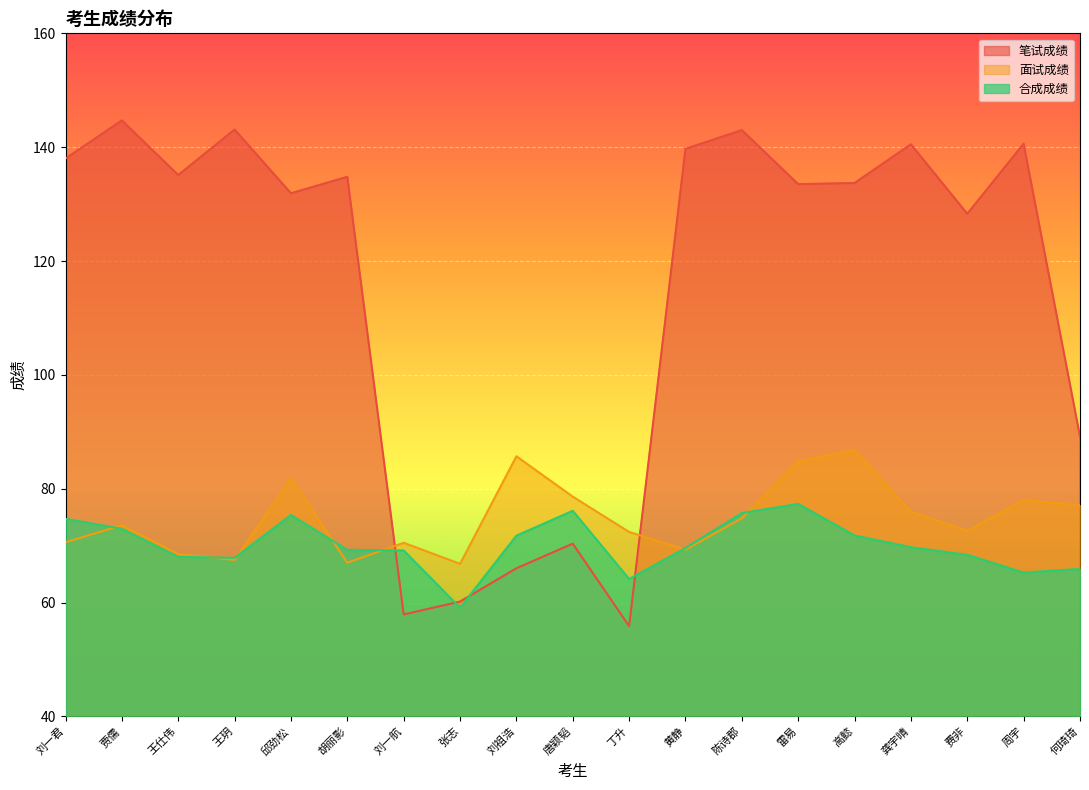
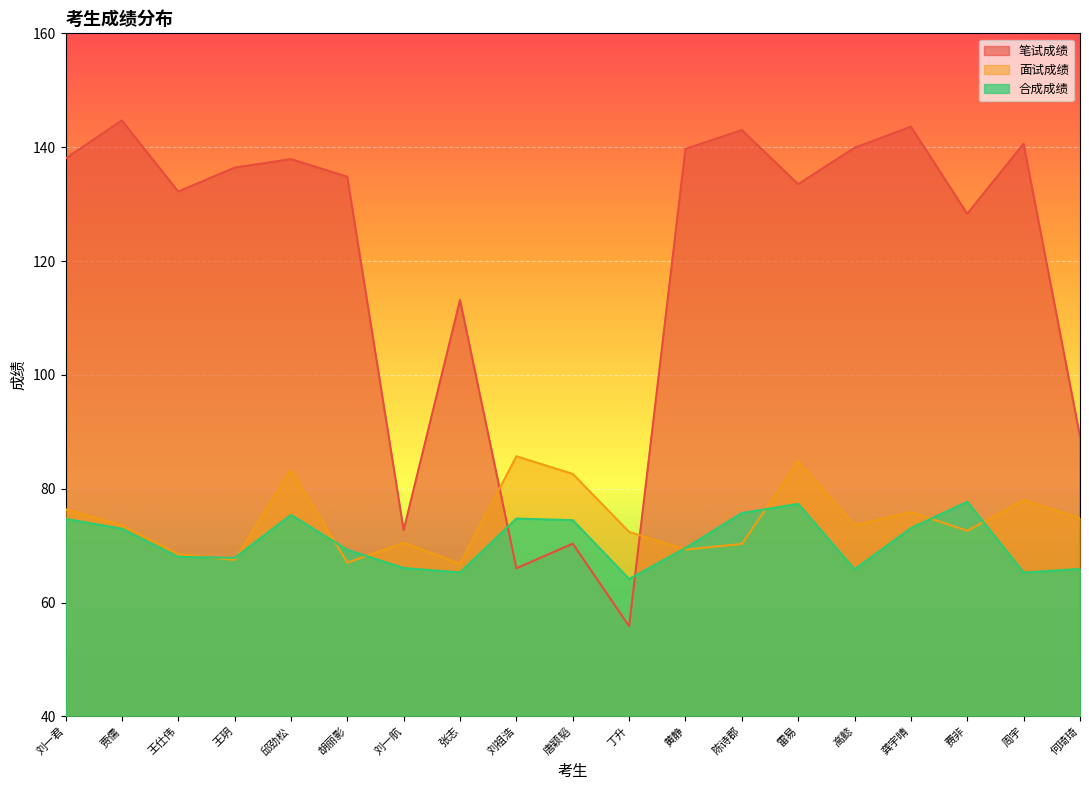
  {
    "笔试成绩": {
      "刘一君": 138,
      "贾儒": 145,
-     "王仕伟": 135,
-     "王玥": 143,
-     "邱劲松": 132,
+     "王仕伟": 132,
+     "王玥": 136,
+     "邱劲松": 138,
      "胡丽影": 135,
-     "刘一航": 58,
-     "张志": 60,
+     "刘一航": 73,
+     "张志": 113,
      "刘祖浩": 66,
      "唐颖韬": 70,
      "丁升": 56,
      "黄静": 140,
      "陈诗郡": 143,
      "雷易": 134,
-     "高懿": 134,
-     "龚宇晴": 141,
+     "高懿": 140,
+     "龚宇晴": 144,
      "费非": 128,
      "周宇": 141,
      "何琦琦": 89
    },
    "面试成绩": {
-     "刘一君": 71,
+     "刘一君": 76,
      "贾儒": 74,
      "王仕伟": 69,
-     "邱劲松": 82,
+     "邱劲松": 83,
      "胡丽影": 67,
      "刘一航": 71,
      "张志": 67,
      "刘祖浩": 86,
-     "唐颖韬": 79,
+     "唐颖韬": 83,
      "丁升": 72,
-     "陈诗郡": 75,
+     "陈诗郡": 70,
      "雷易": 85,
-     "高懿": 87,
+     "高懿": 74,
      "龚宇晴": 76,
      "费非": 73,
      "周宇": 78,
-     "何琦琦": 77
+     "何琦琦": 75
    },
    "合成成绩": {
      "刘一君": 75,
      "贾儒": 73,
      "王仕伟": 68,
      "邱劲松": 75,
      "胡丽影": 69,
-     "刘一航": 69,
-     "张志": 59,
-     "刘祖浩": 72,
-     "唐颖韬": 76,
+     "刘一航": 66,
+     "张志": 65,
+     "刘祖浩": 75,
+     "唐颖韬": 74,
      "丁升": 64,
      "陈诗郡": 76,
      "雷易": 77,
-     "高懿": 72,
-     "龚宇晴": 70,
-     "费非": 68,
+     "高懿": 66,
+     "龚宇晴": 73,
+     "费非": 78,
      "周宇": 65,
      "何琦琦": 66
    }
  }
